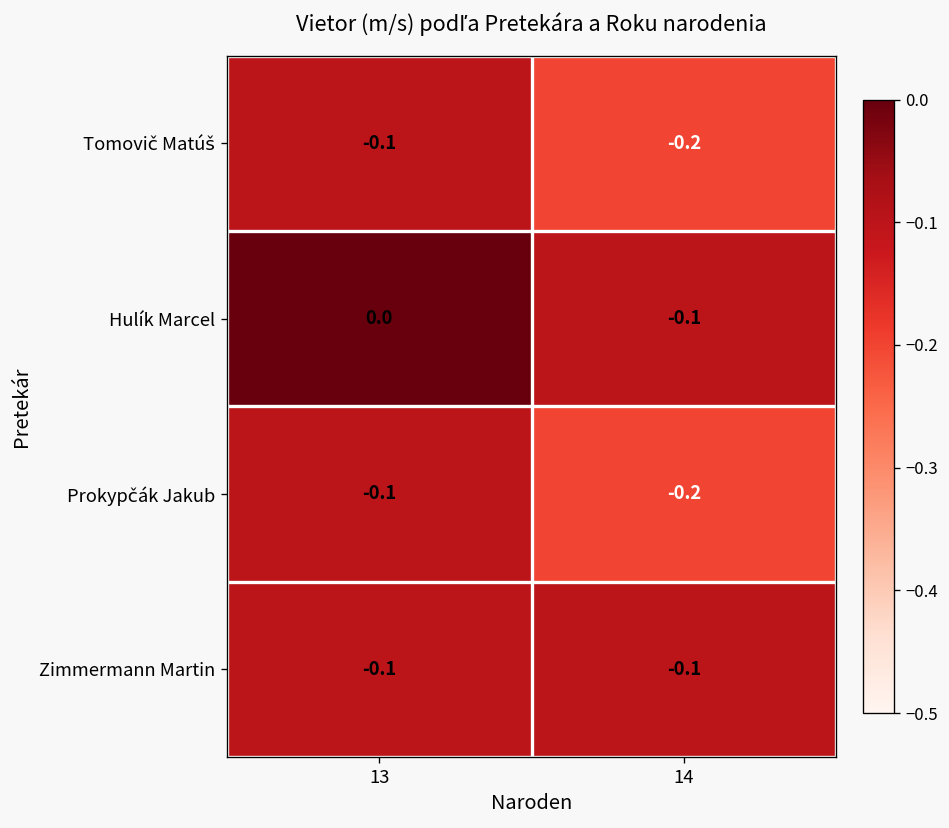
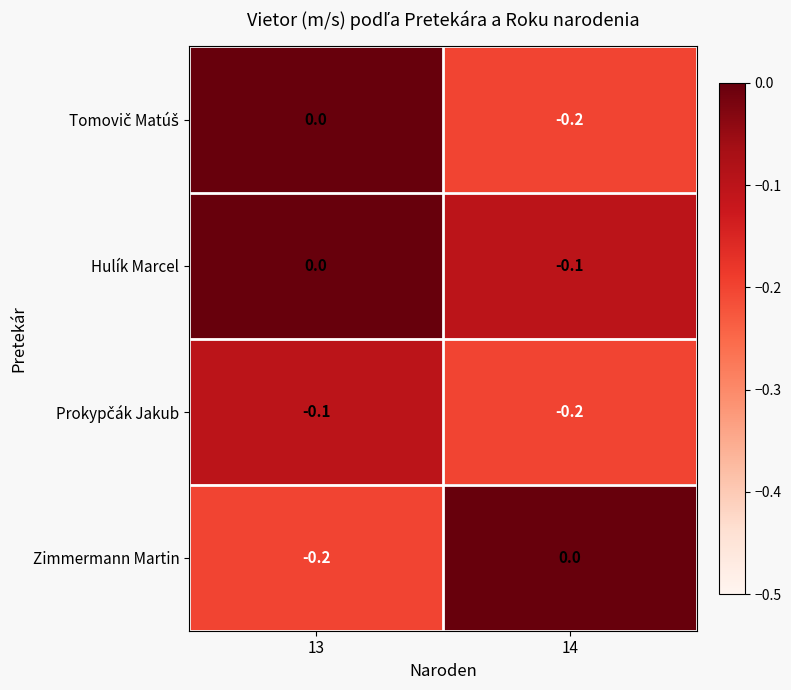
  {
    "Tomovič Matúš": {
-     "13": -0.1,
+     "13": 0.0,
      "14": -0.2
    },
    "Hulík Marcel": {
      "13": 0.0,
      "14": -0.1
    },
    "Prokypčák Jakub": {
      "13": -0.1,
      "14": -0.2
    },
    "Zimmermann Martin": {
-     "13": -0.1,
-     "14": -0.1
+     "13": -0.2,
+     "14": 0.0
    }
  }
